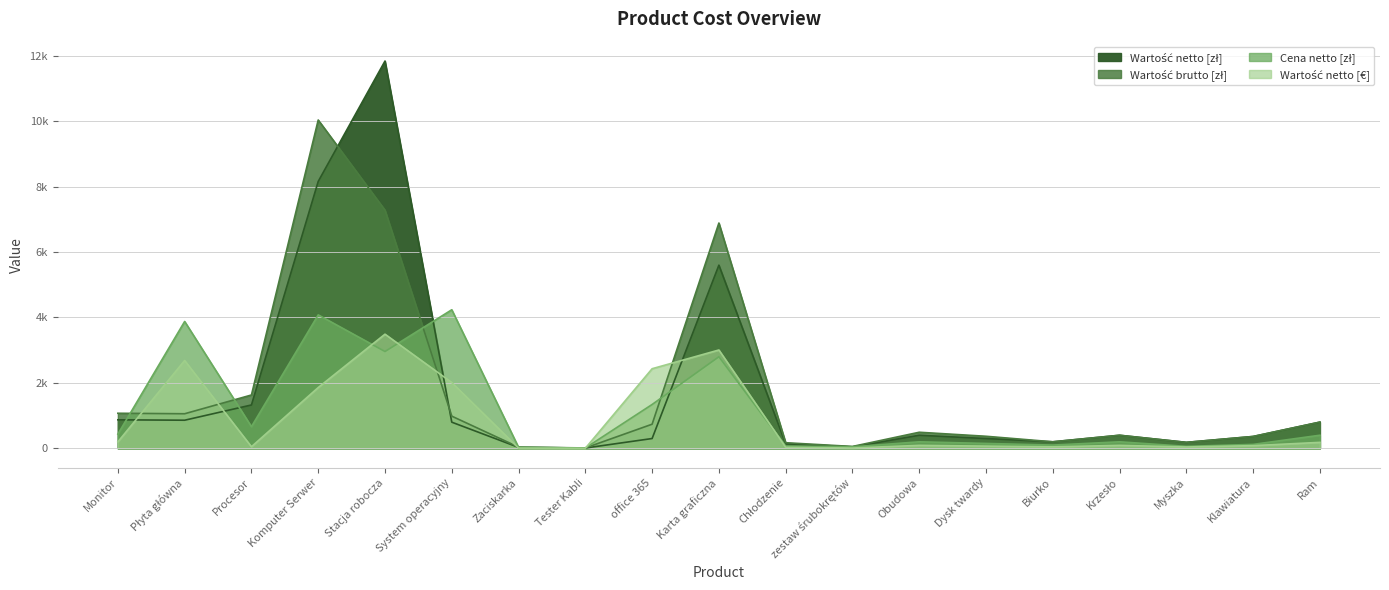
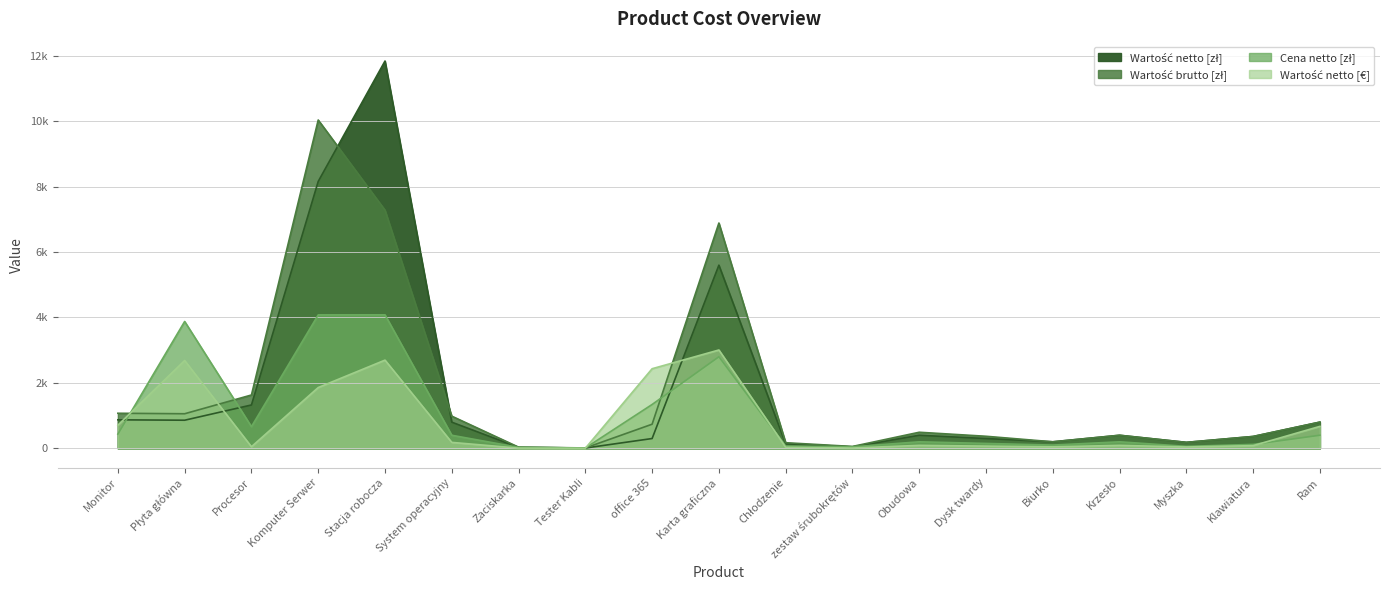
  {
    "Cena netto [zł]": {
      "Monitor": 400,
      "Płyta główna": 3900,
      "Procesor": 700,
      "Komputer Serwer": 4100,
-     "Stacja robocza": 3000,
-     "System operacyjny": 4200,
+     "Stacja robocza": 4100,
+     "System operacyjny": 400,
      "office 365": 1300,
      "Karta graficzna": 2800,
      "Obudowa": 200,
      "Dysk twardy": 200,
      "Krzesło": 200,
      "Ram": 400
    },
    "Wartość netto [€]": {
-     "Monitor": 200,
+     "Monitor": 700,
      "Płyta główna": 2700,
      "Procesor": 0,
      "Komputer Serwer": 1900,
-     "Stacja robocza": 3500,
-     "System operacyjny": 2000,
+     "Stacja robocza": 2700,
+     "System operacyjny": 200,
      "office 365": 2400,
      "Karta graficzna": 3000,
      "Obudowa": 100,
      "Dysk twardy": 100,
      "Krzesło": 100,
-     "Ram": 200
+     "Ram": 700
    }
  }
